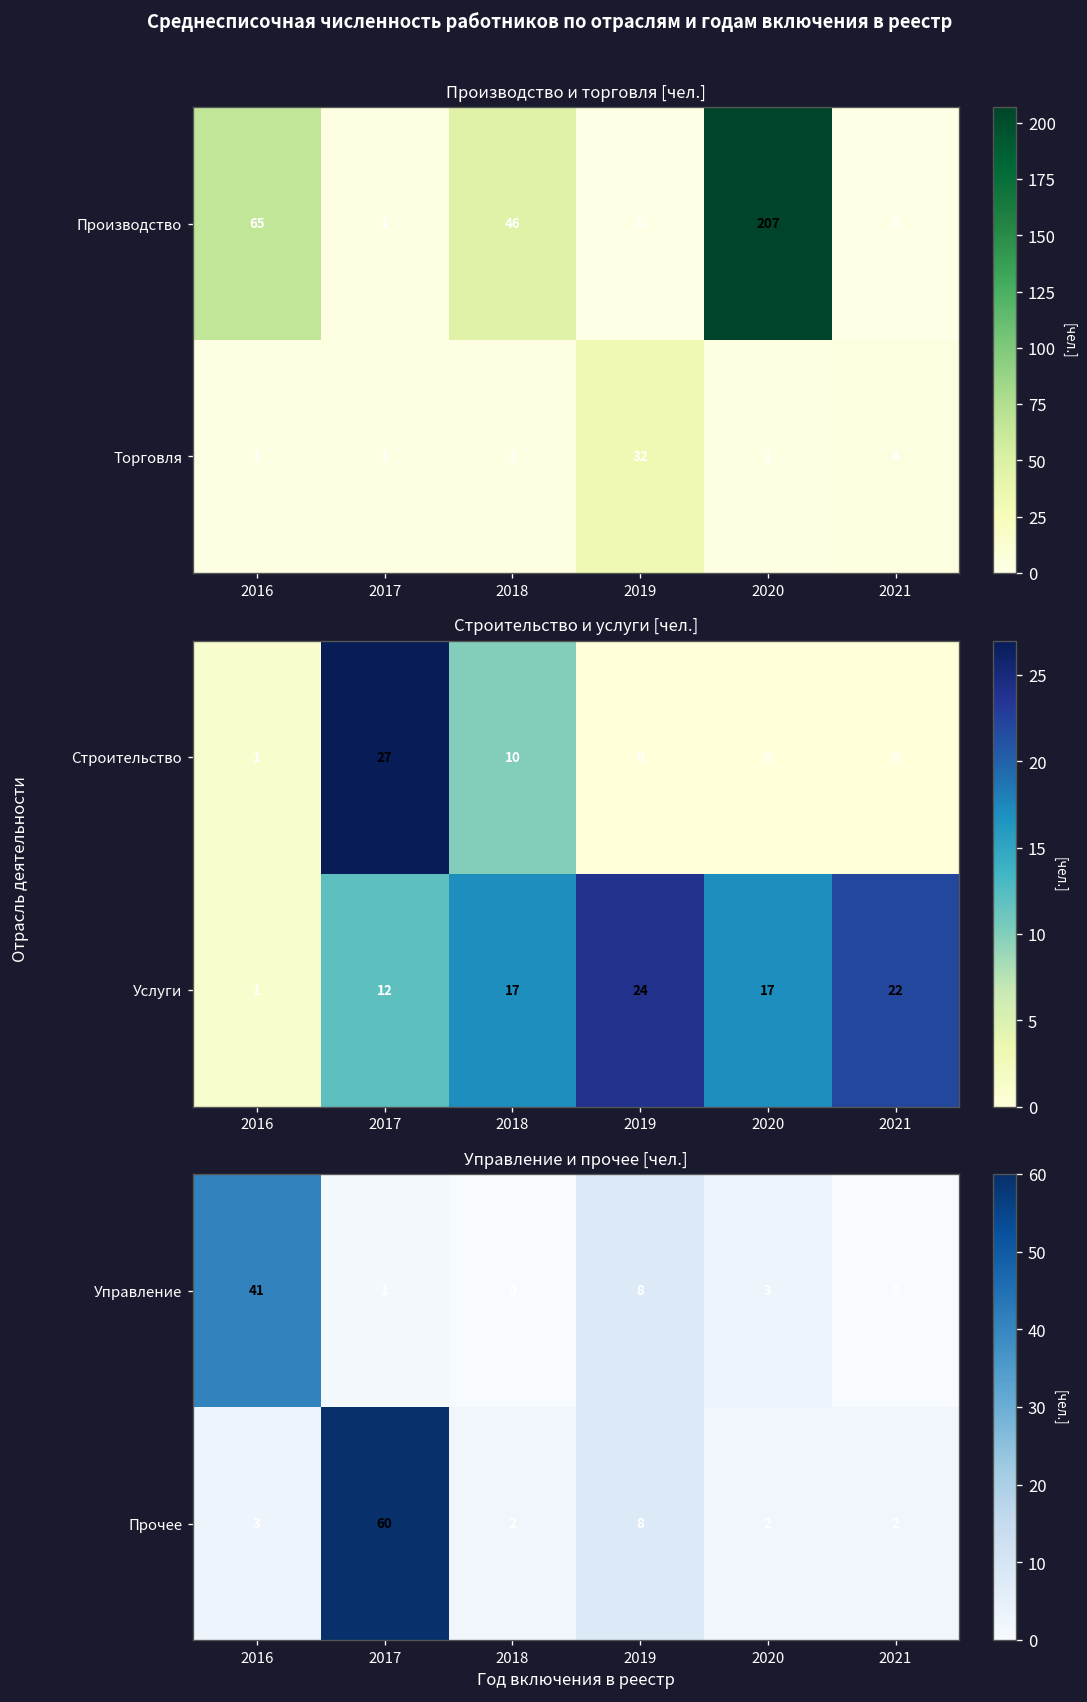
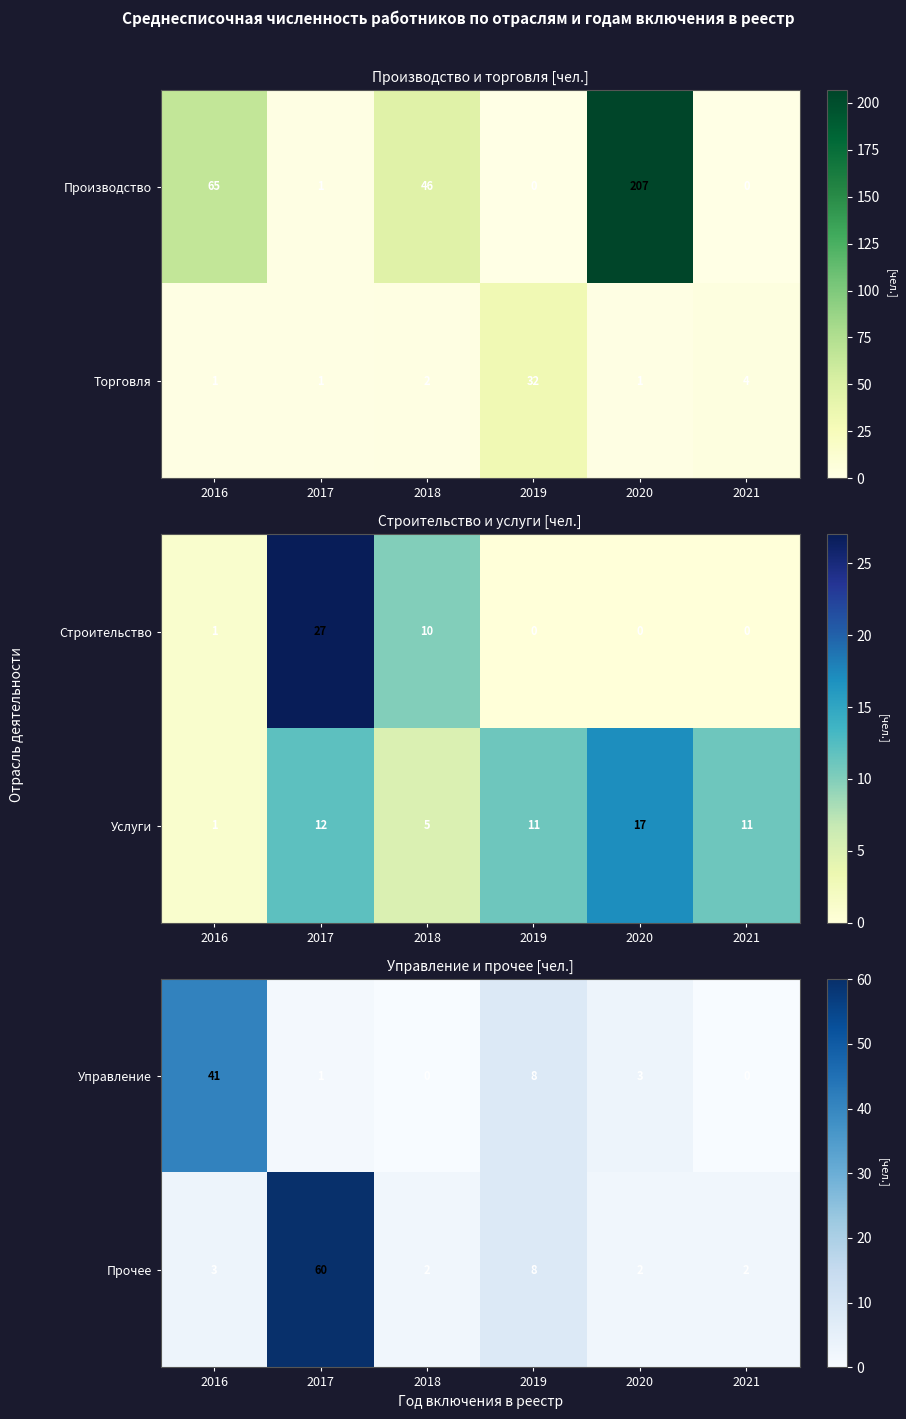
  {
    "Производство и торговля [чел.]": {
      "Производство": {
        "2016": 65,
        "2018": 46,
        "2020": 207
      },
      "Торговля": {
        "2019": 32
      }
    },
    "Строительство и услуги [чел.]": {
      "Строительство": {
        "2016": 1,
        "2017": 27,
        "2018": 10
      },
      "Услуги": {
        "2016": 1,
        "2017": 12,
-       "2018": 17,
-       "2019": 24,
+       "2018": 5,
+       "2019": 11,
        "2020": 17,
-       "2021": 22
+       "2021": 11
      }
    },
    "Управление и прочее [чел.]": {
      "Управление": {
        "2016": 41
      },
      "Прочее": {
        "2017": 60
      }
    }
  }
